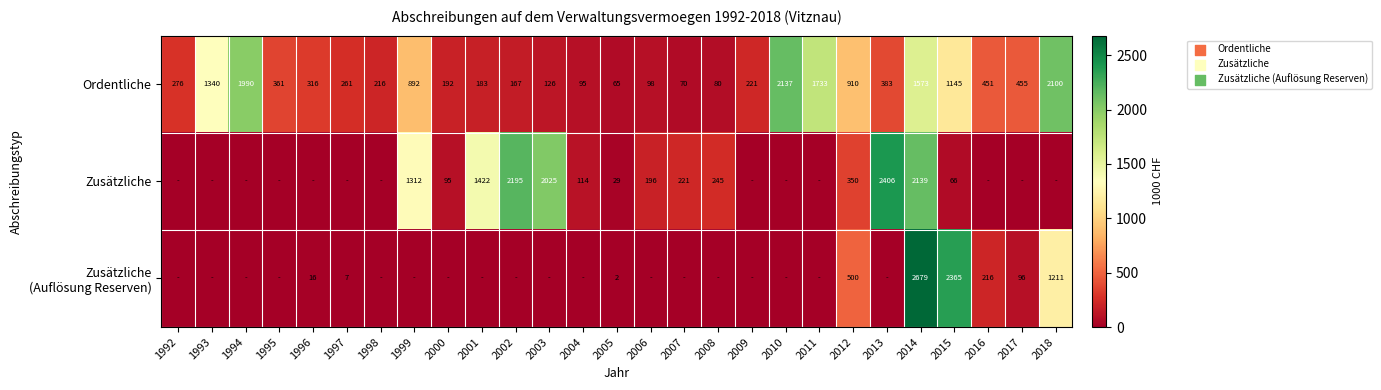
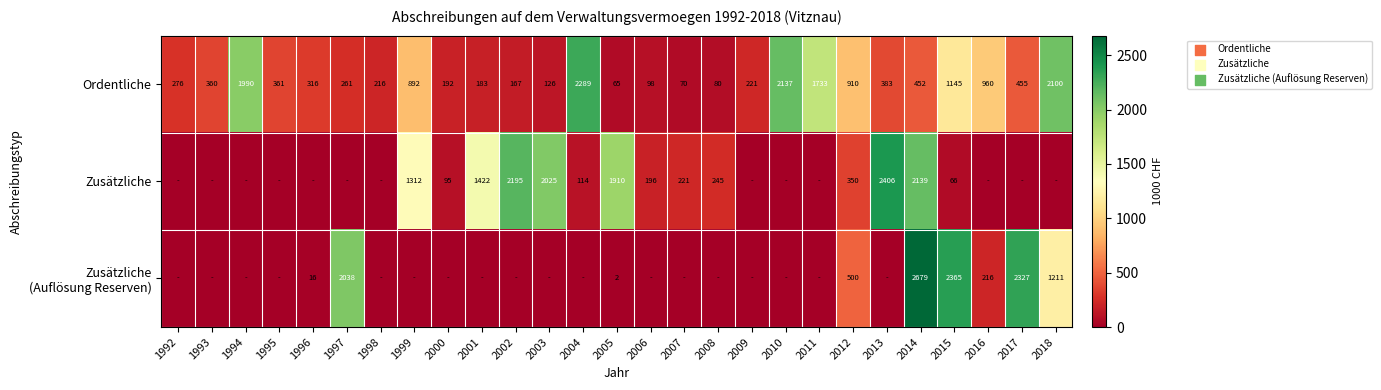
  {
    "Ordentliche": {
      "1992": 276,
-     "1993": 1340,
+     "1993": 360,
      "1994": 1990,
      "1995": 361,
      "1996": 316,
      "1997": 261,
      "1998": 216,
      "1999": 892,
      "2000": 192,
      "2001": 183,
      "2002": 167,
      "2003": 126,
-     "2004": 95,
+     "2004": 2289,
      "2005": 65,
      "2006": 98,
      "2007": 70,
      "2008": 80,
      "2009": 221,
      "2010": 2137,
      "2011": 1733,
      "2012": 910,
      "2013": 383,
-     "2014": 1573,
+     "2014": 452,
      "2015": 1145,
-     "2016": 451,
+     "2016": 960,
      "2017": 455,
      "2018": 2100
    },
    "Zusätzliche": {
      "1999": 1312,
      "2000": 95,
      "2001": 1422,
      "2002": 2195,
      "2003": 2025,
      "2004": 114,
-     "2005": 29,
+     "2005": 1910,
      "2006": 196,
      "2007": 221,
      "2008": 245,
      "2012": 350,
      "2013": 2406,
      "2014": 2139,
      "2015": 66
    },
    "Zusätzliche (Auflösung Reserven)": {
      "1996": 16,
-     "1997": 7,
+     "1997": 2038,
      "2005": 2,
      "2012": 500,
      "2014": 2679,
      "2015": 2365,
      "2016": 216,
-     "2017": 96,
+     "2017": 2327,
      "2018": 1211
    }
  }
